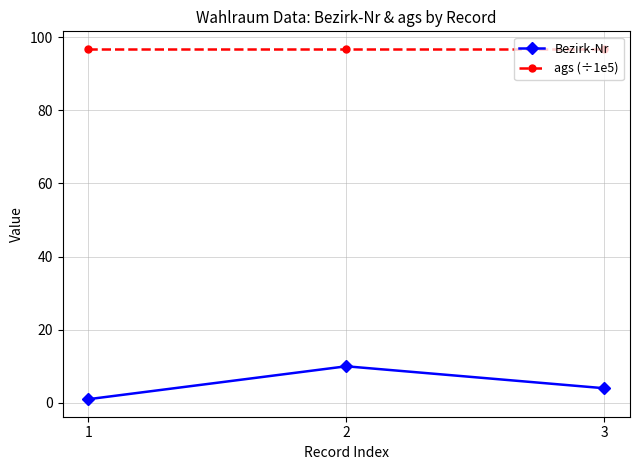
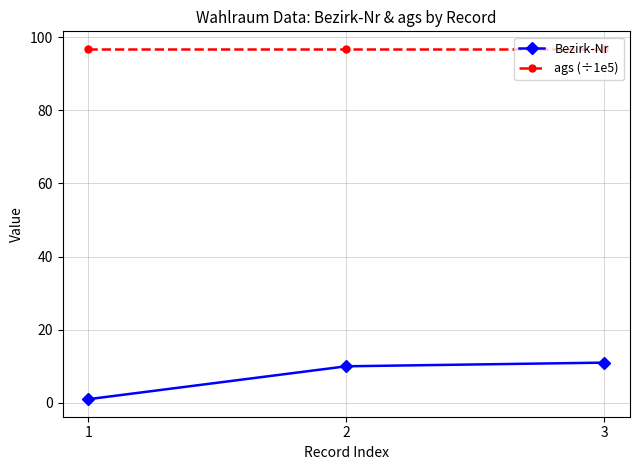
  {
    "Bezirk-Nr": {
      "1": 1,
      "2": 10,
-     "3": 4
+     "3": 11
    },
    "ags (÷1e5)": {
      "1": 97,
      "2": 97
    }
  }
